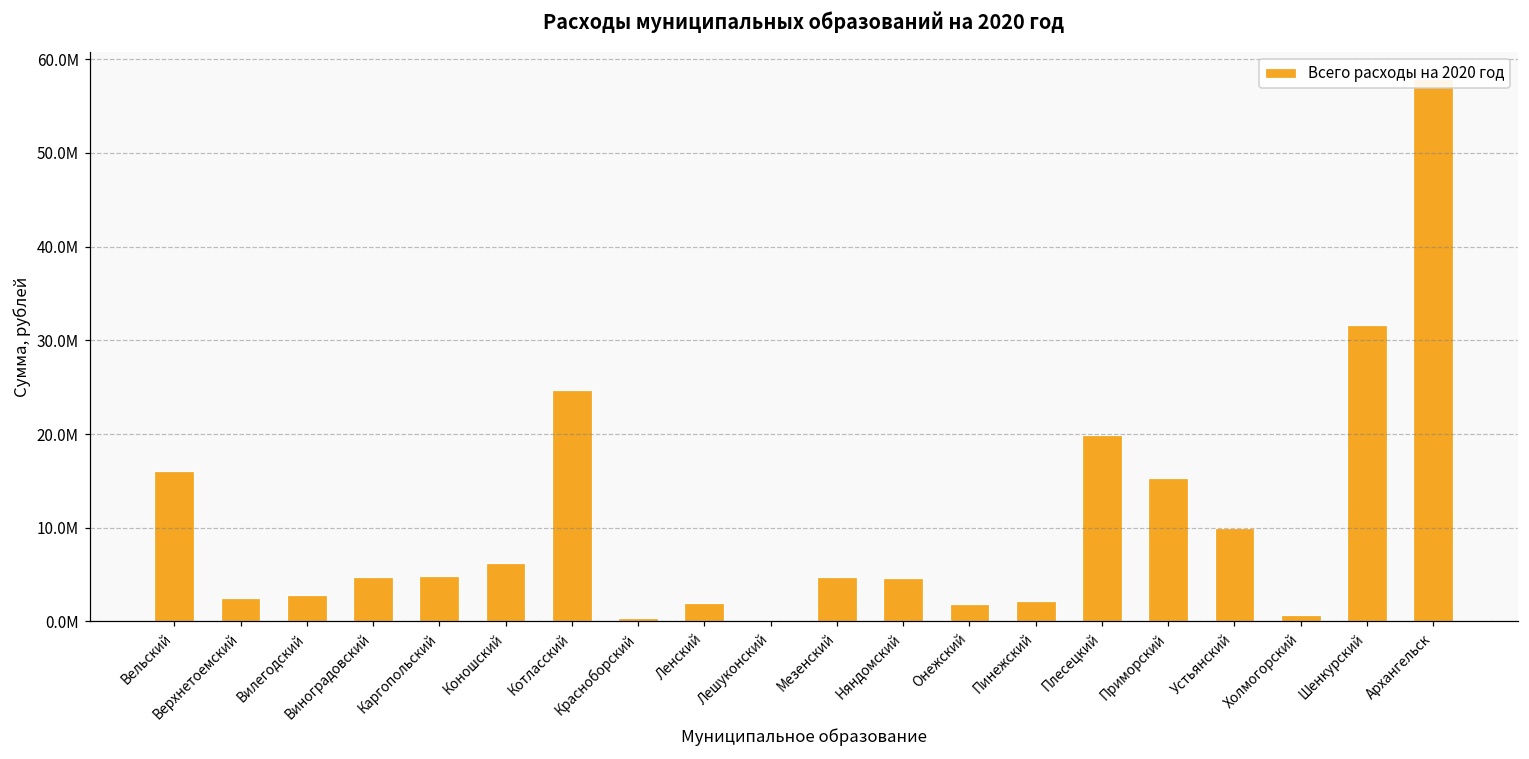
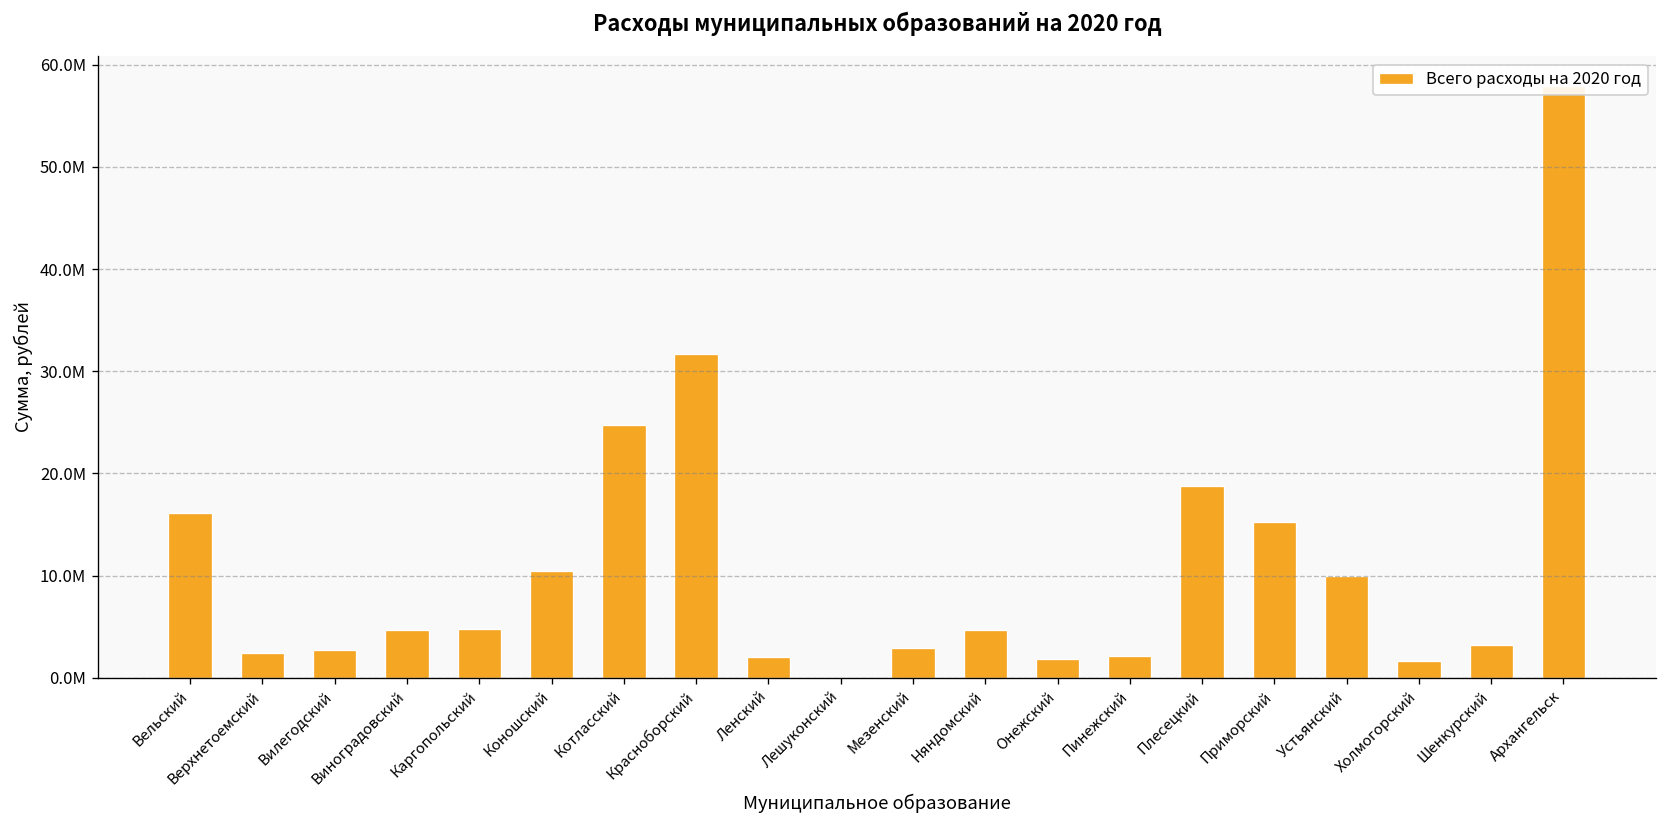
  {
    "Вельский": 16000000,
    "Верхнетоемский": 2000000,
    "Вилегодский": 3000000,
    "Виноградовский": 5000000,
    "Каргопольский": 5000000,
-   "Коношский": 6000000,
+   "Коношский": 10000000,
    "Котласский": 25000000,
-   "Красноборский": 0,
+   "Красноборский": 32000000,
    "Ленский": 2000000,
    "Лешуконский": 0,
-   "Мезенский": 5000000,
+   "Мезенский": 3000000,
    "Няндомский": 5000000,
    "Онежский": 2000000,
    "Пинежский": 2000000,
-   "Плесецкий": 20000000,
+   "Плесецкий": 19000000,
    "Приморский": 15000000,
    "Устьянский": 10000000,
-   "Холмогорский": 1000000,
-   "Шенкурский": 32000000
+   "Холмогорский": 2000000,
+   "Шенкурский": 3000000
  }
